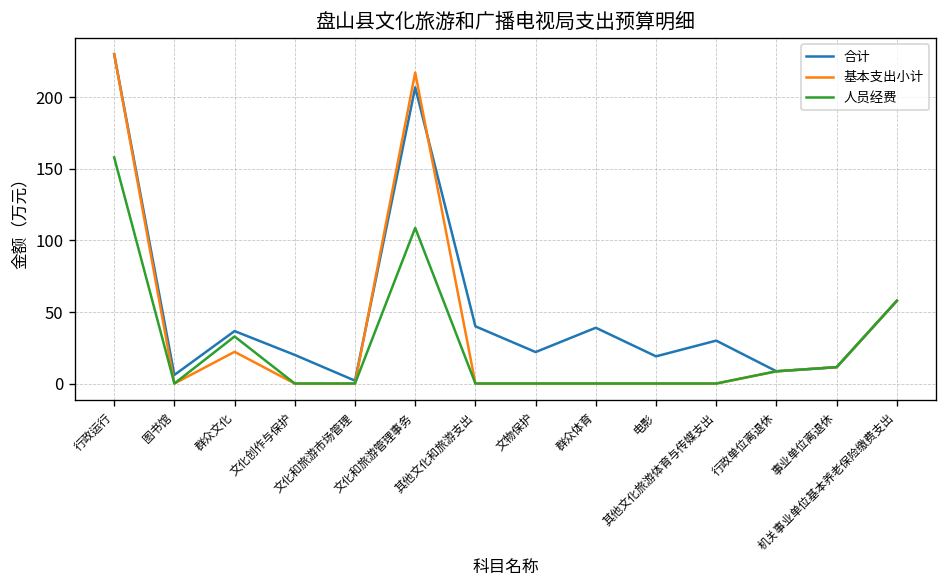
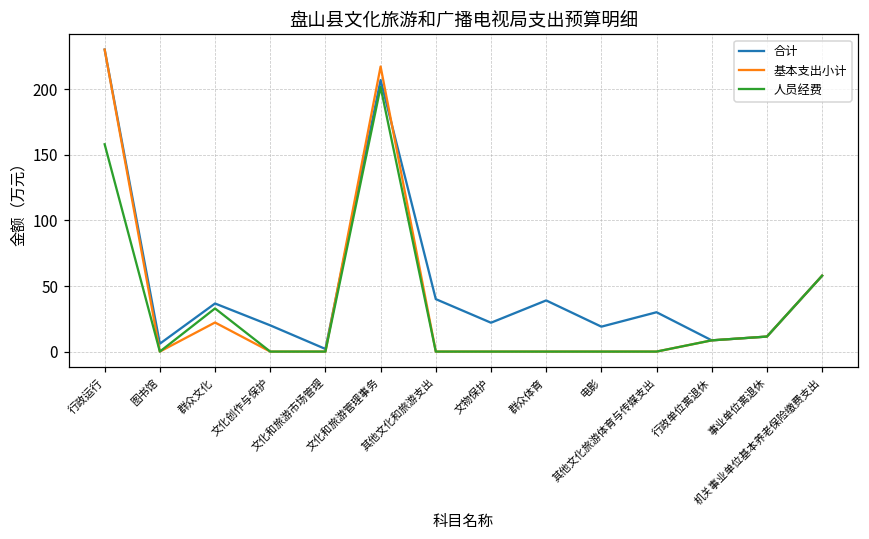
  {
    "合计": {
      "图书馆": 6,
      "群众文化": 37,
      "文化创作与保护": 20,
      "文化和旅游管理事务": 207,
      "其他文化和旅游支出": 40,
      "文物保护": 22,
      "群众体育": 39,
      "电影": 19,
      "其他文化旅游体育与传媒支出": 30
    },
    "基本支出小计": {
      "群众文化": 22,
      "文化和旅游管理事务": 217
    },
    "人员经费": {
      "行政运行": 158,
      "群众文化": 33,
-     "文化和旅游管理事务": 109
+     "文化和旅游管理事务": 202
    }
  }
